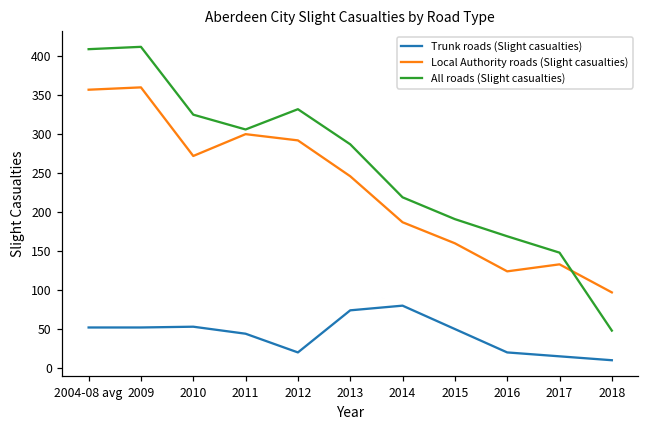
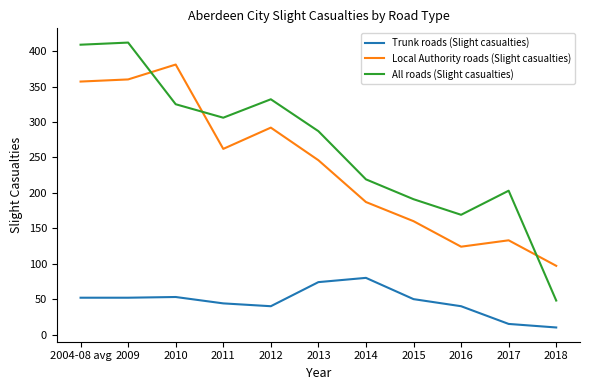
  {
    "Trunk roads (Slight casualties)": {
      "2004-08 avg": 50,
      "2009": 50,
      "2010": 50,
      "2011": 40,
-     "2012": 20,
+     "2012": 40,
      "2013": 70,
      "2014": 80,
      "2015": 50,
-     "2016": 20,
+     "2016": 40,
      "2017": 20,
      "2018": 10
    },
    "Local Authority roads (Slight casualties)": {
      "2004-08 avg": 360,
      "2009": 360,
-     "2010": 270,
-     "2011": 300,
+     "2010": 380,
+     "2011": 260,
      "2012": 290,
      "2013": 250,
      "2014": 190,
      "2015": 160,
      "2016": 120,
      "2017": 130,
      "2018": 100
    },
    "All roads (Slight casualties)": {
      "2004-08 avg": 410,
      "2009": 410,
      "2010": 330,
      "2011": 310,
      "2012": 330,
      "2013": 290,
      "2014": 220,
      "2015": 190,
      "2016": 170,
-     "2017": 150,
+     "2017": 200,
      "2018": 50
    }
  }
